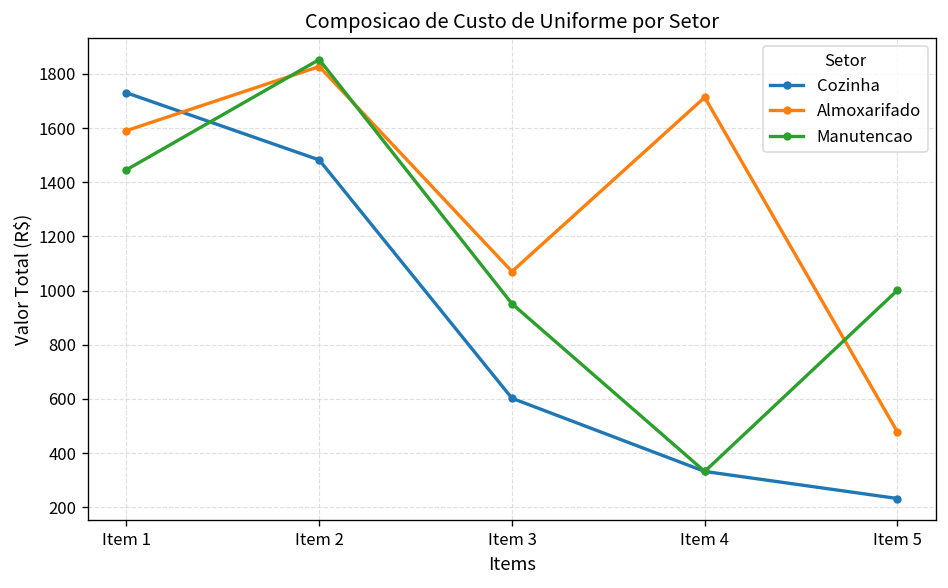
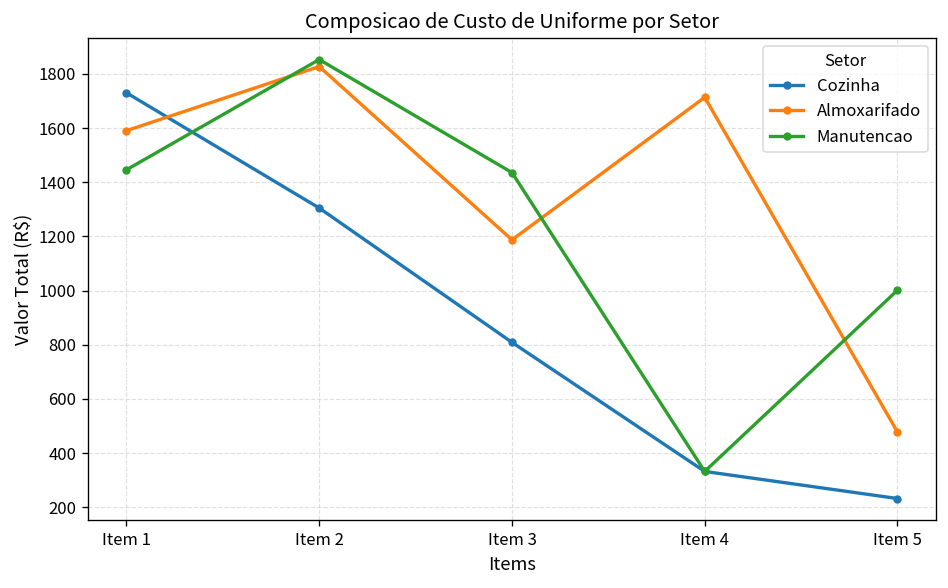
  {
    "Cozinha": {
      "Item 1": 1730,
-     "Item 2": 1480,
-     "Item 3": 600,
+     "Item 2": 1300,
+     "Item 3": 810,
      "Item 5": 230
    },
    "Almoxarifado": {
      "Item 1": 1590,
      "Item 2": 1830,
-     "Item 3": 1070,
+     "Item 3": 1190,
      "Item 4": 1710,
      "Item 5": 480
    },
    "Manutencao": {
      "Item 1": 1450,
      "Item 2": 1850,
-     "Item 3": 950,
+     "Item 3": 1440,
      "Item 5": 1000
    }
  }
